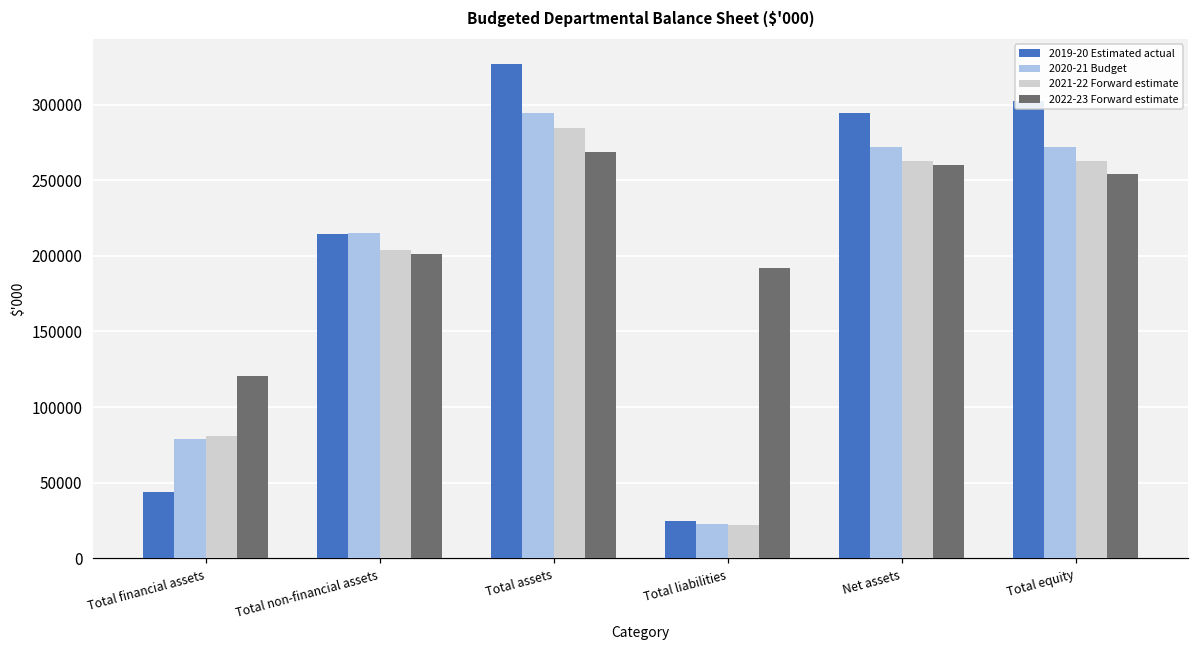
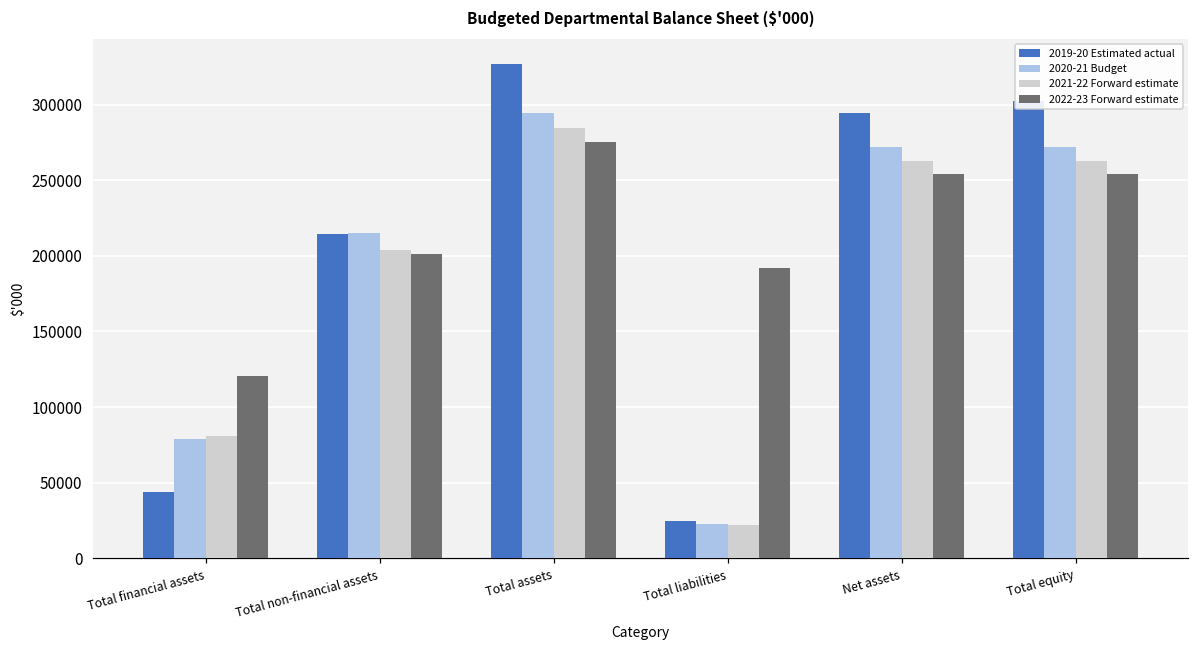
  {
    "2019-20 Estimated actual": {
      "Total financial assets": 44000,
      "Total non-financial assets": 215000,
      "Total assets": 327000,
      "Total liabilities": 25000,
      "Net assets": 295000
    },
    "2022-23 Forward estimate": {
      "Total financial assets": 120000,
      "Total non-financial assets": 201000,
-     "Total assets": 269000,
+     "Total assets": 275000,
      "Total liabilities": 192000,
-     "Net assets": 260000,
+     "Net assets": 254000,
      "Total equity": 254000
    }
  }
